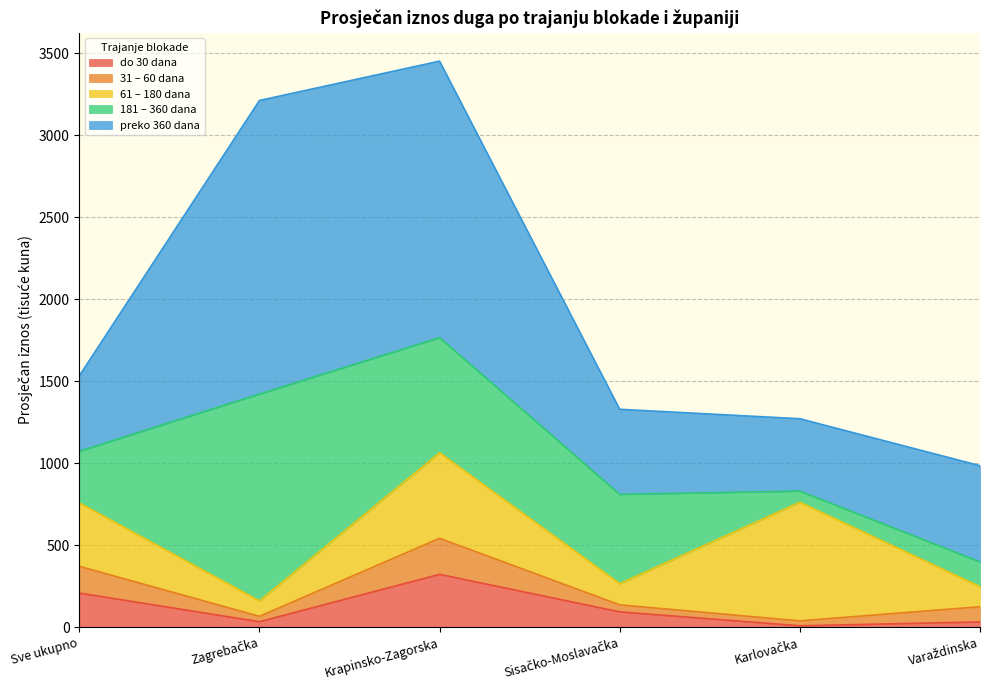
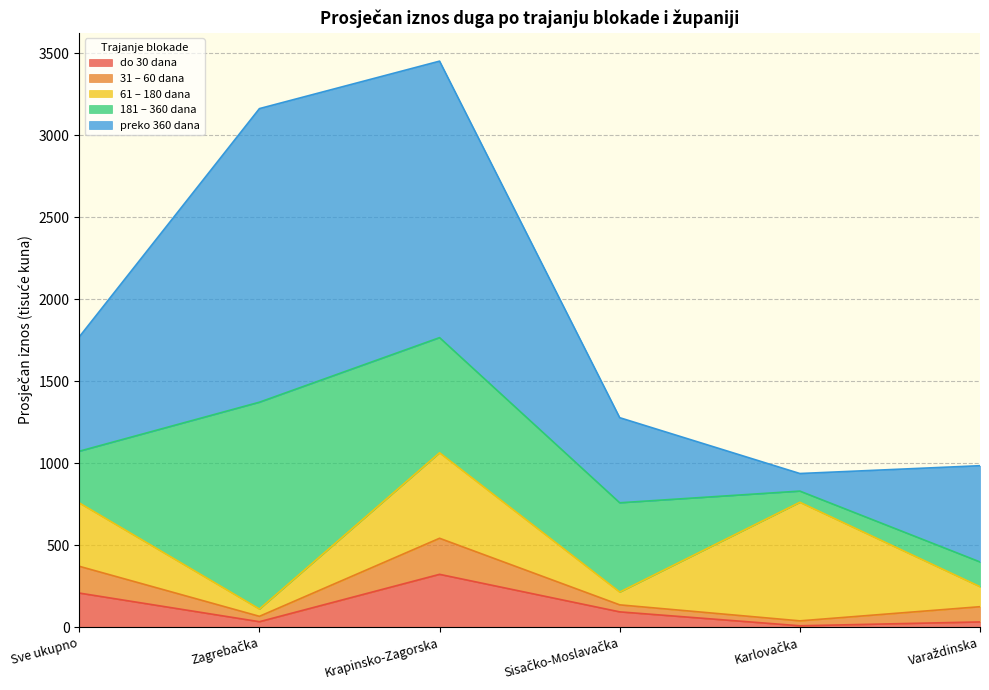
  {
    "61 – 180 dana": {
      "Sve ukupno": 390,
-     "Zagrebačka": 90,
+     "Zagrebačka": 40,
      "Krapinsko-Zagorska": 520,
-     "Sisačko-Moslavačka": 130,
+     "Sisačko-Moslavačka": 80,
      "Karlovačka": 720,
      "Varaždinska": 120
    },
    "181 – 360 dana": {
      "Sve ukupno": 320,
      "Zagrebačka": 1260,
      "Krapinsko-Zagorska": 700,
      "Sisačko-Moslavačka": 540,
      "Karlovačka": 70,
      "Varaždinska": 150
    },
    "preko 360 dana": {
-     "Sve ukupno": 460,
+     "Sve ukupno": 700,
      "Zagrebačka": 1790,
      "Krapinsko-Zagorska": 1690,
      "Sisačko-Moslavačka": 520,
-     "Karlovačka": 440,
+     "Karlovačka": 110,
      "Varaždinska": 590
    }
  }
